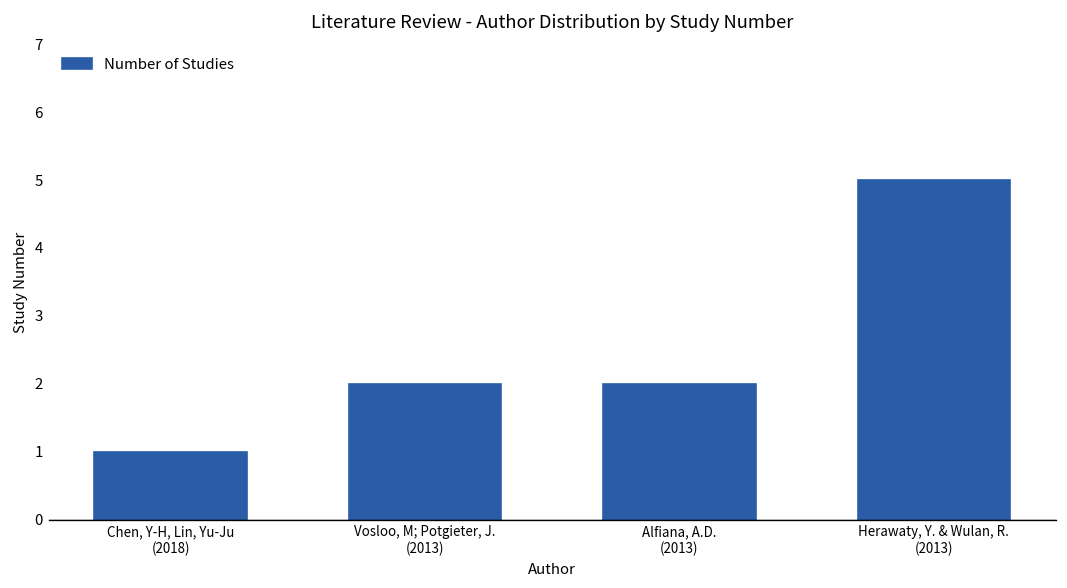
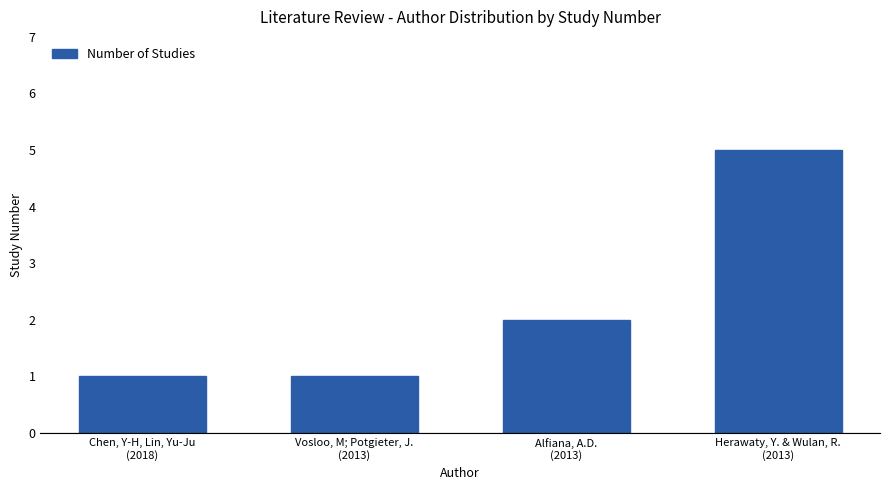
  {
    "Chen, Y-H, Lin, Yu-Ju (2018)": 1,
-   "Vosloo, M; Potgieter, J. (2013)": 2,
+   "Vosloo, M; Potgieter, J. (2013)": 1,
    "Alfiana, A.D. (2013)": 2,
    "Herawaty, Y. & Wulan, R. (2013)": 5
  }
